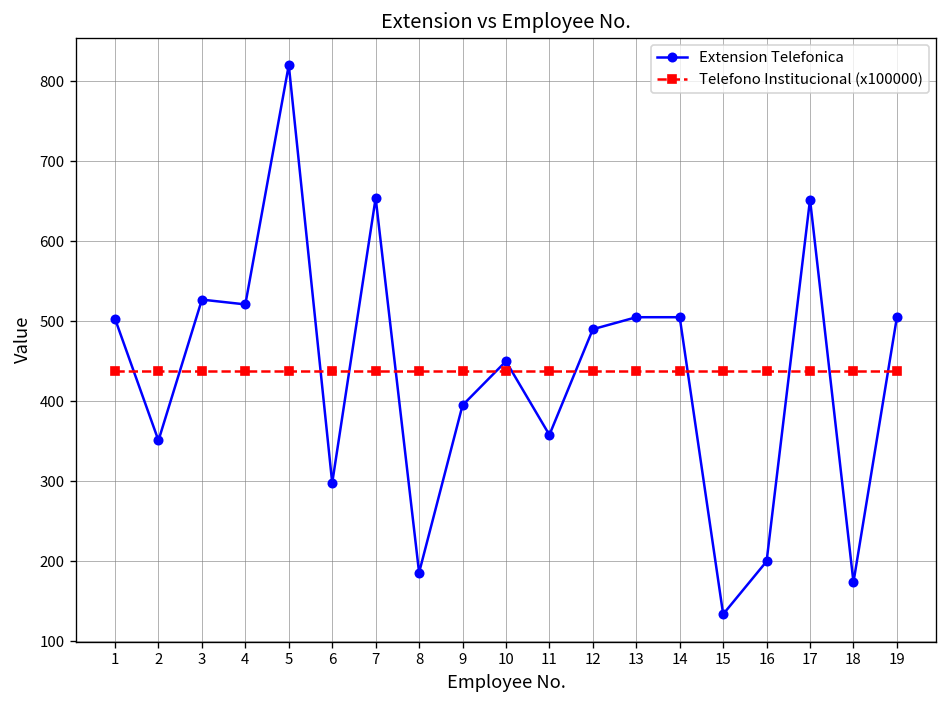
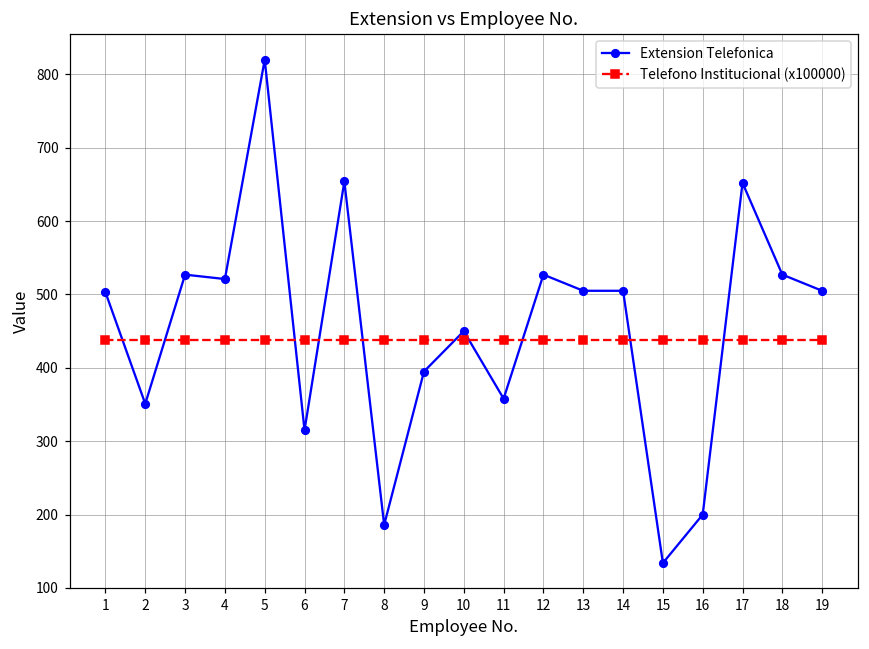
  {
    "Extension Telefonica": {
      "1": 500,
      "2": 350,
      "3": 530,
      "4": 520,
      "5": 820,
-     "6": 300,
+     "6": 320,
      "7": 650,
      "8": 190,
      "9": 400,
      "10": 450,
      "11": 360,
-     "12": 490,
+     "12": 530,
      "13": 510,
      "14": 510,
      "15": 130,
      "16": 200,
      "17": 650,
-     "18": 170,
+     "18": 530,
      "19": 510
    },
    "Telefono Institucional (x100000)": {
      "1": 440,
      "2": 440,
      "3": 440,
      "4": 440,
      "5": 440,
      "6": 440,
      "7": 440,
      "8": 440,
      "9": 440,
      "10": 440,
      "11": 440,
      "12": 440,
      "13": 440,
      "14": 440,
      "15": 440,
      "16": 440,
      "17": 440,
      "18": 440,
      "19": 440
    }
  }
